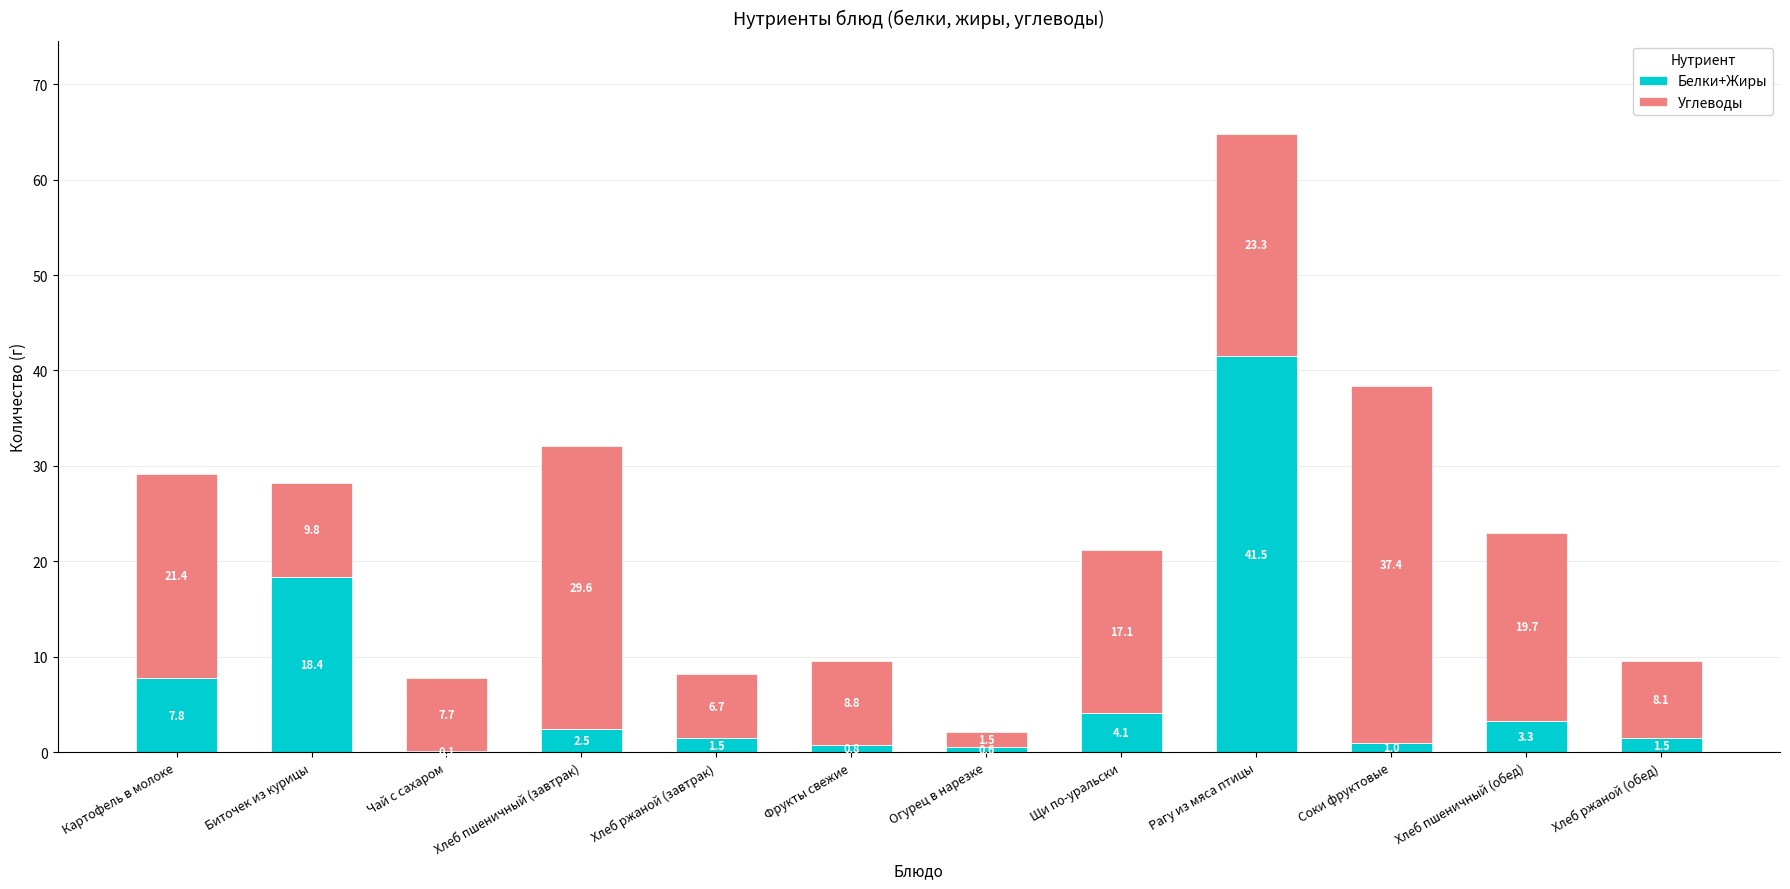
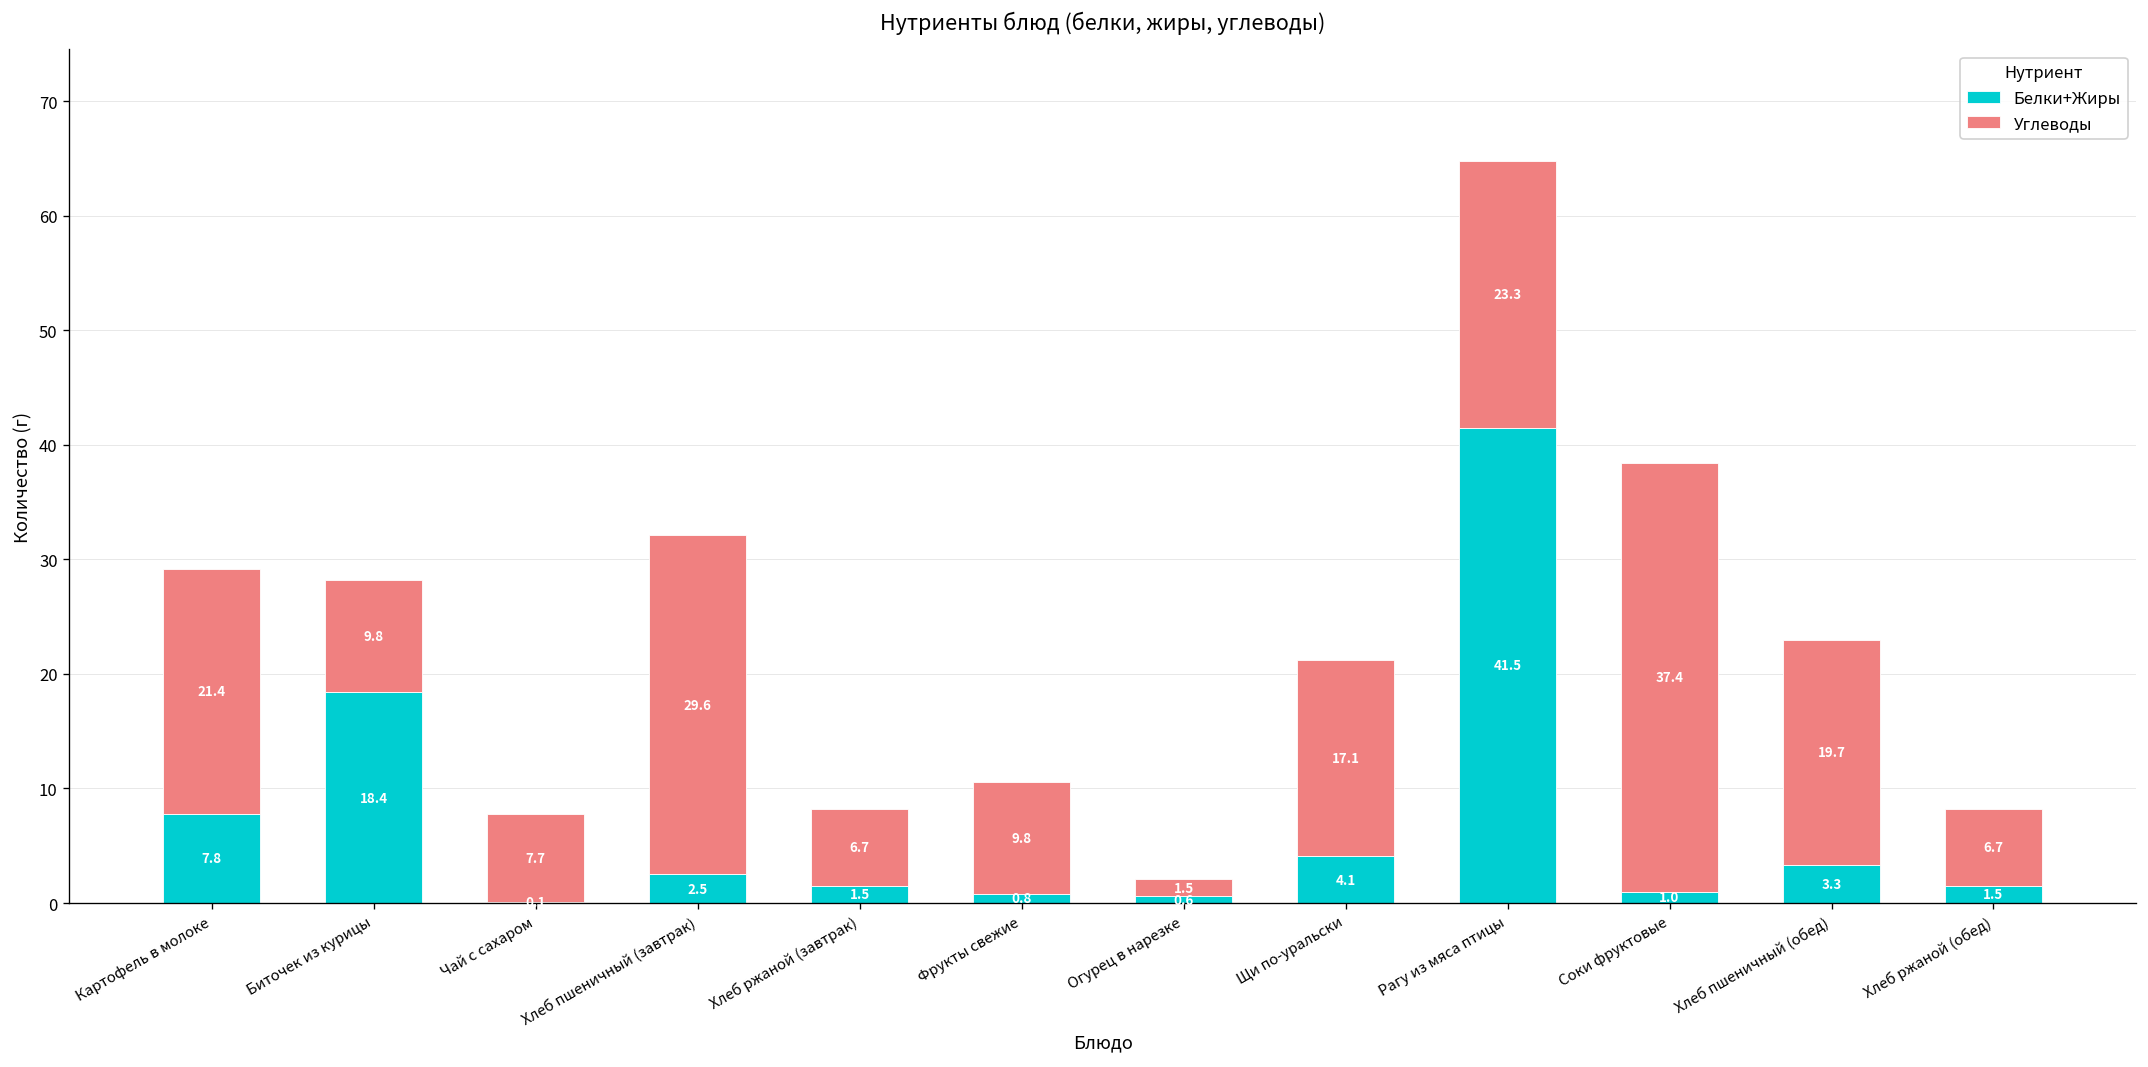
  {
    "Белки+Жиры": {
      "Картофель в молоке": 7.8,
      "Биточек из курицы": 18.4,
      "Хлеб пшеничный (завтрак)": 2.5,
      "Хлеб ржаной (завтрак)": 1.5,
      "Фрукты свежие": 0.8,
      "Щи по-уральски": 4.1,
      "Рагу из мяса птицы": 41.5,
      "Соки фруктовые": 1.0,
      "Хлеб пшеничный (обед)": 3.3,
      "Хлеб ржаной (обед)": 1.5
    },
    "Углеводы": {
      "Картофель в молоке": 21.4,
      "Биточек из курицы": 9.8,
      "Чай с сахаром": 7.7,
      "Хлеб пшеничный (завтрак)": 29.6,
      "Хлеб ржаной (завтрак)": 6.7,
-     "Фрукты свежие": 8.8,
+     "Фрукты свежие": 9.8,
      "Щи по-уральски": 17.1,
      "Рагу из мяса птицы": 23.3,
      "Соки фруктовые": 37.4,
      "Хлеб пшеничный (обед)": 19.7,
-     "Хлеб ржаной (обед)": 8.1
+     "Хлеб ржаной (обед)": 6.7
    }
  }
